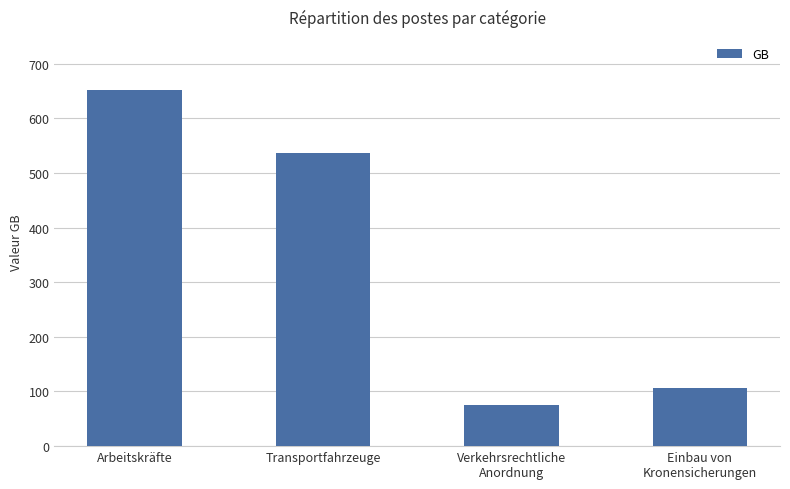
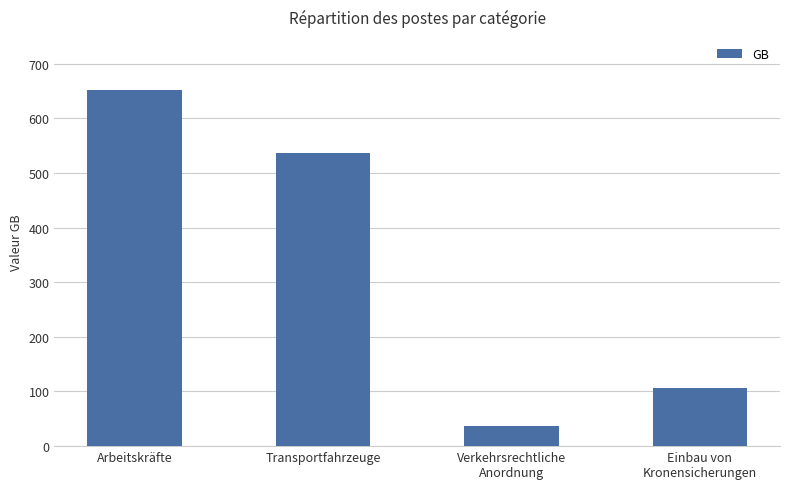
  {
    "Arbeitskräfte": 650,
    "Transportfahrzeuge": 540,
-   "Verkehrsrechtliche Anordnung": 80,
+   "Verkehrsrechtliche Anordnung": 40,
    "Einbau von Kronensicherungen": 110
  }
